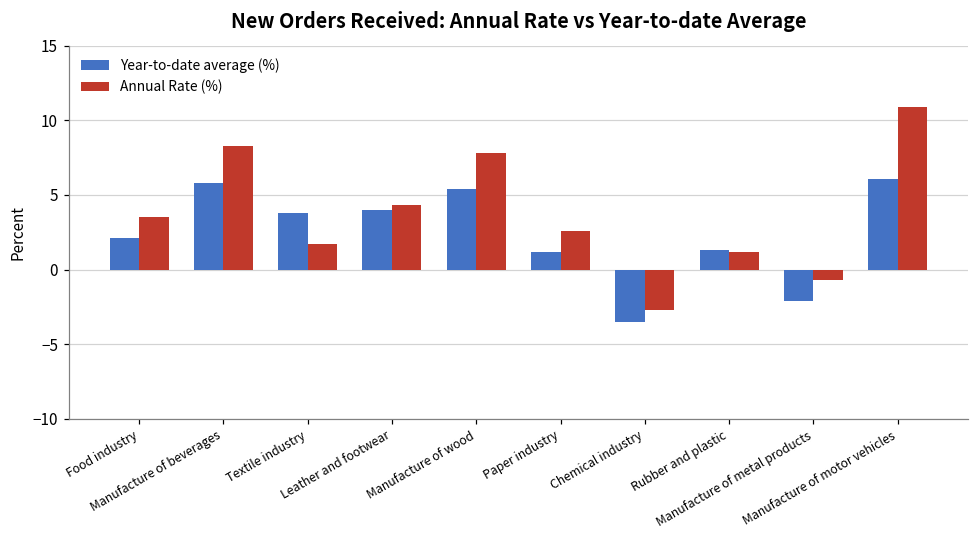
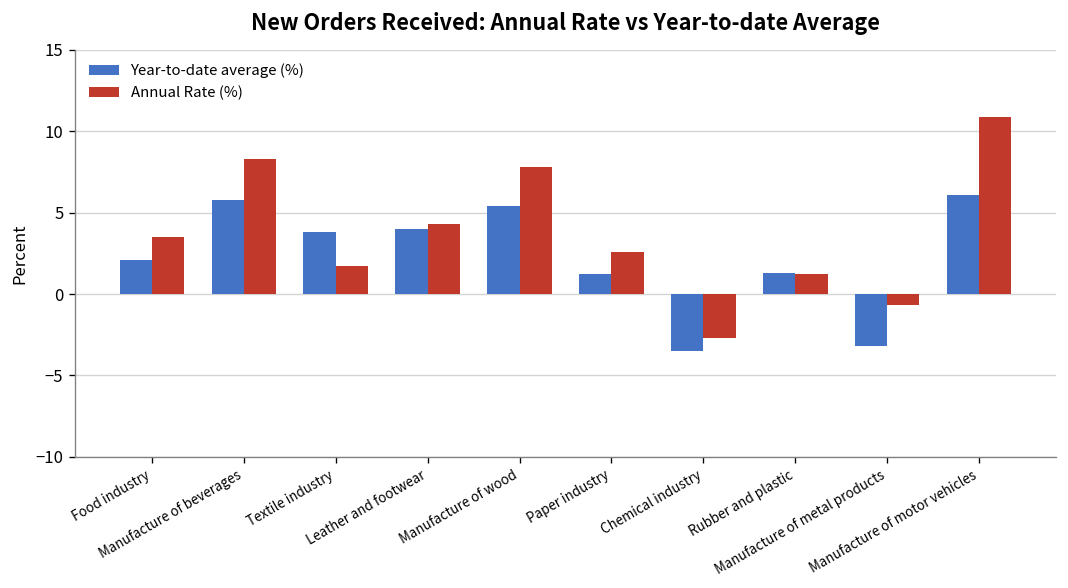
  {
    "Year-to-date average (%)": {
      "Food industry": 2.1,
      "Manufacture of beverages": 5.8,
      "Textile industry": 3.8,
      "Leather and footwear": 4.0,
      "Manufacture of wood": 5.4,
      "Paper industry": 1.2,
      "Chemical industry": -3.5,
      "Rubber and plastic": 1.3,
-     "Manufacture of metal products": -2.1,
+     "Manufacture of metal products": -3.2,
      "Manufacture of motor vehicles": 6.1
    },
    "Annual Rate (%)": {
      "Food industry": 3.5,
      "Manufacture of beverages": 8.3,
      "Textile industry": 1.7,
      "Leather and footwear": 4.3,
      "Manufacture of wood": 7.8,
      "Paper industry": 2.6,
      "Chemical industry": -2.7,
      "Rubber and plastic": 1.2,
      "Manufacture of metal products": -0.7,
      "Manufacture of motor vehicles": 10.9
    }
  }
